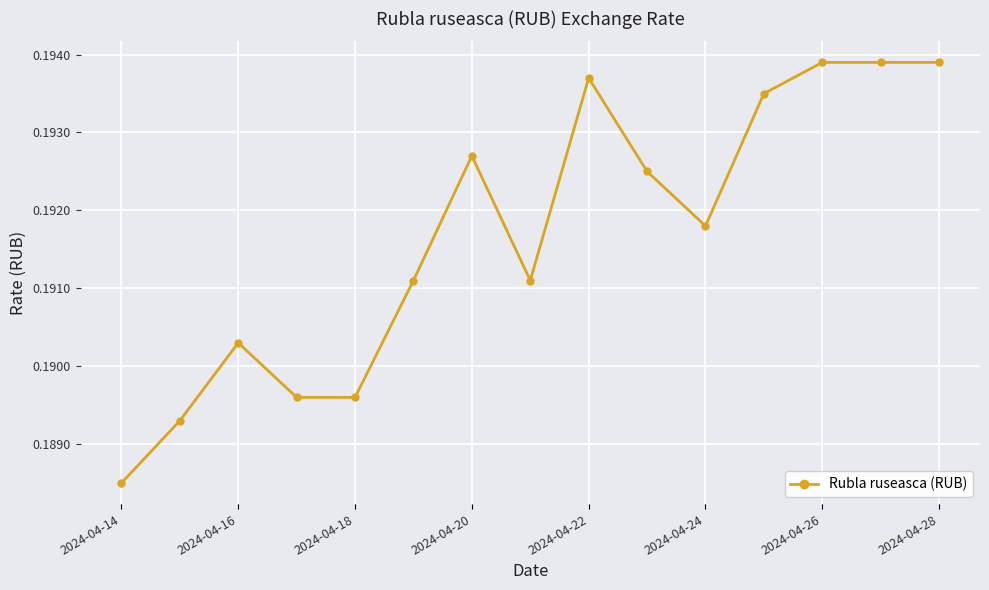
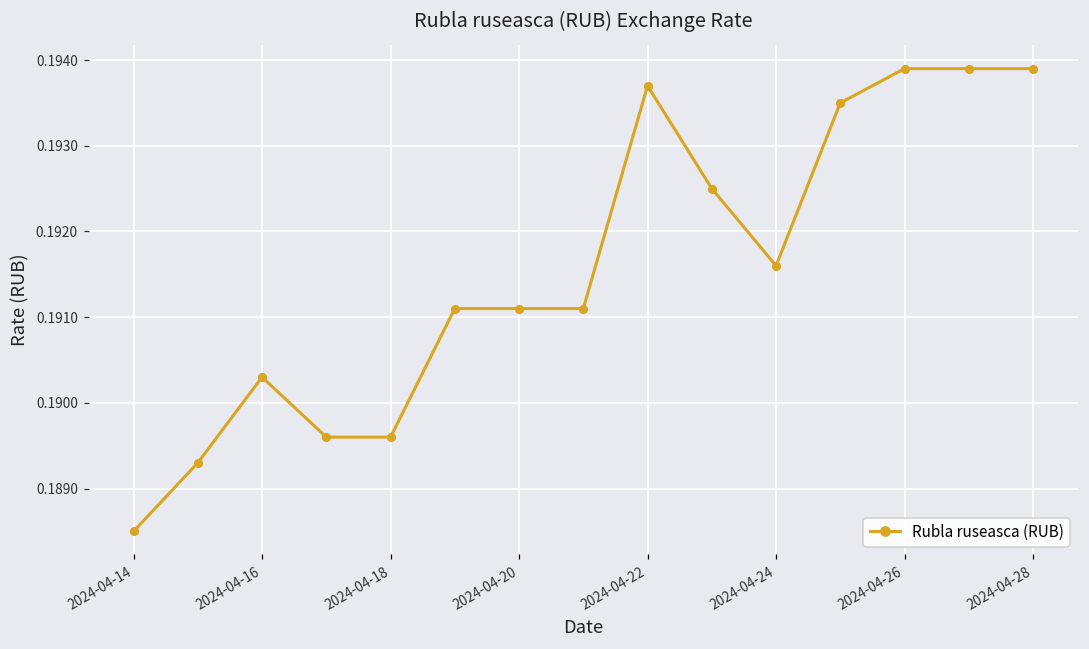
  {
    "2024-04-14": 0.1885,
    "2024-04-16": 0.1903,
    "2024-04-18": 0.1896,
-   "2024-04-20": 0.1927,
+   "2024-04-20": 0.1911,
    "2024-04-22": 0.1937,
-   "2024-04-24": 0.1918,
+   "2024-04-24": 0.1916,
    "2024-04-26": 0.1939,
    "2024-04-28": 0.1939
  }
